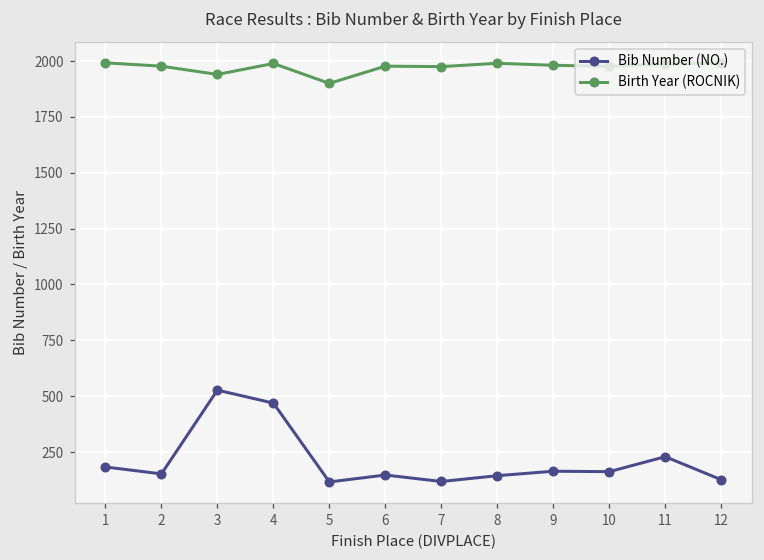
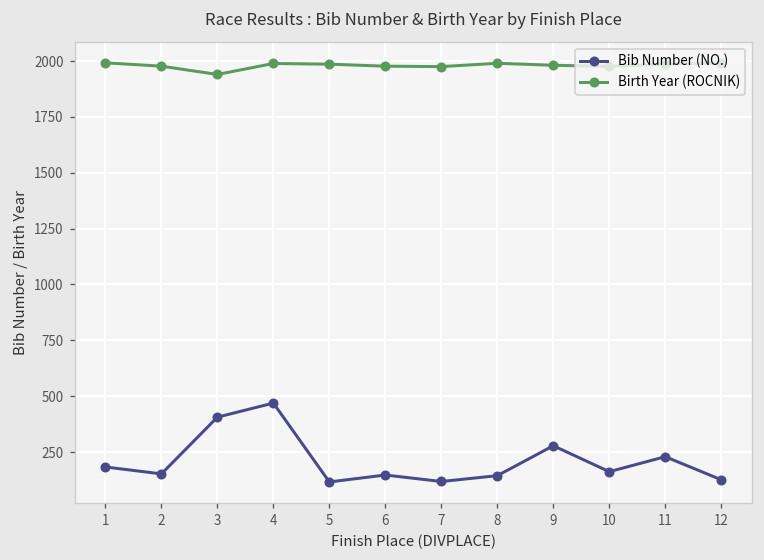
  {
    "Bib Number (NO.)": {
      "1": 180,
      "2": 150,
-     "3": 530,
+     "3": 410,
      "4": 470,
      "5": 120,
      "6": 150,
      "7": 120,
      "8": 140,
-     "9": 160,
+     "9": 280,
      "10": 160,
      "11": 230,
      "12": 130
    },
    "Birth Year (ROCNIK)": {
      "1": 1990,
      "2": 1980,
      "3": 1940,
      "4": 1990,
-     "5": 1900,
+     "5": 1990,
      "6": 1980,
      "7": 1980,
      "8": 1990,
      "9": 1980
    }
  }
